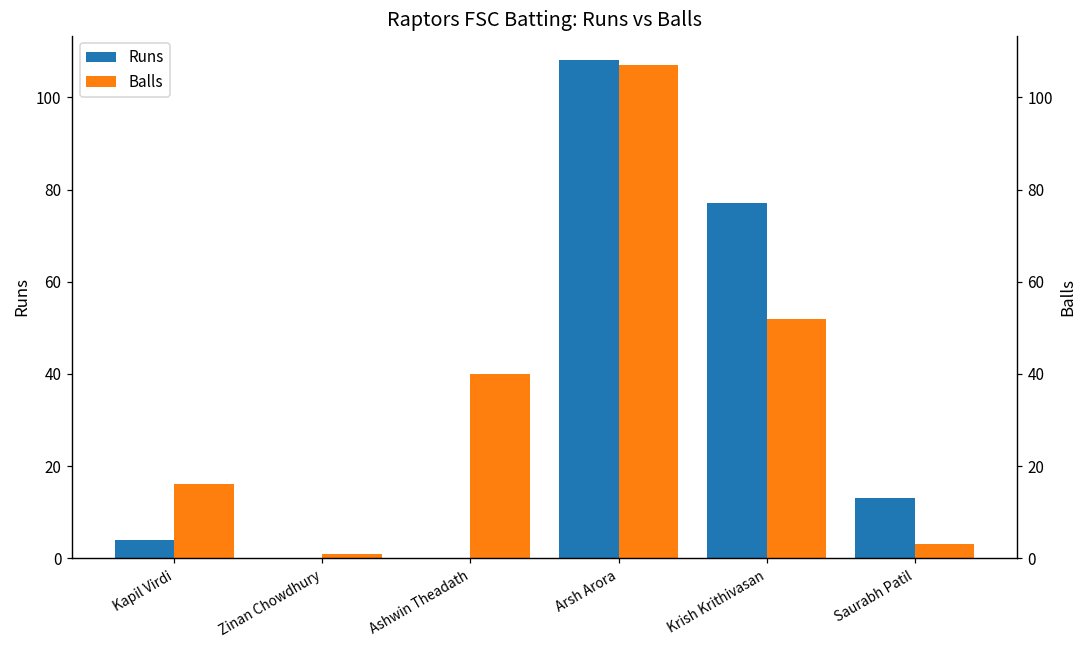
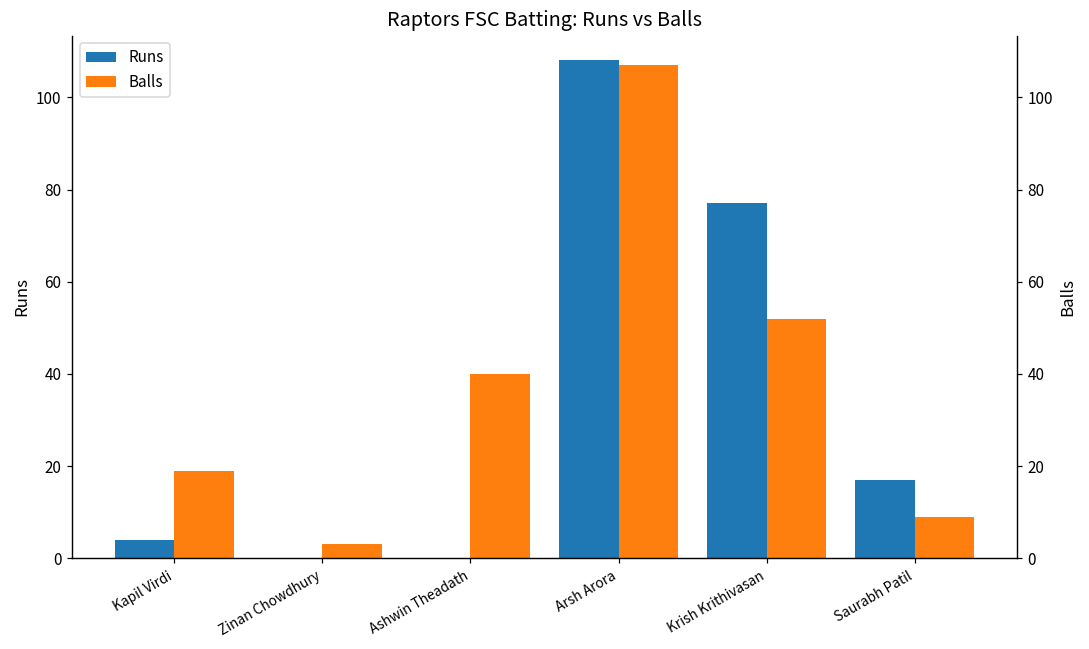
  {
    "Runs": {
      "Kapil Virdi": 4,
      "Zinan Chowdhury": 0,
      "Ashwin Theadath": 0,
      "Arsh Arora": 108,
      "Krish Krithivasan": 77,
-     "Saurabh Patil": 13
+     "Saurabh Patil": 17
    },
    "Balls": {
-     "Kapil Virdi": 16,
-     "Zinan Chowdhury": 1,
+     "Kapil Virdi": 19,
+     "Zinan Chowdhury": 3,
      "Ashwin Theadath": 40,
      "Arsh Arora": 107,
      "Krish Krithivasan": 52,
-     "Saurabh Patil": 3
+     "Saurabh Patil": 9
    }
  }
